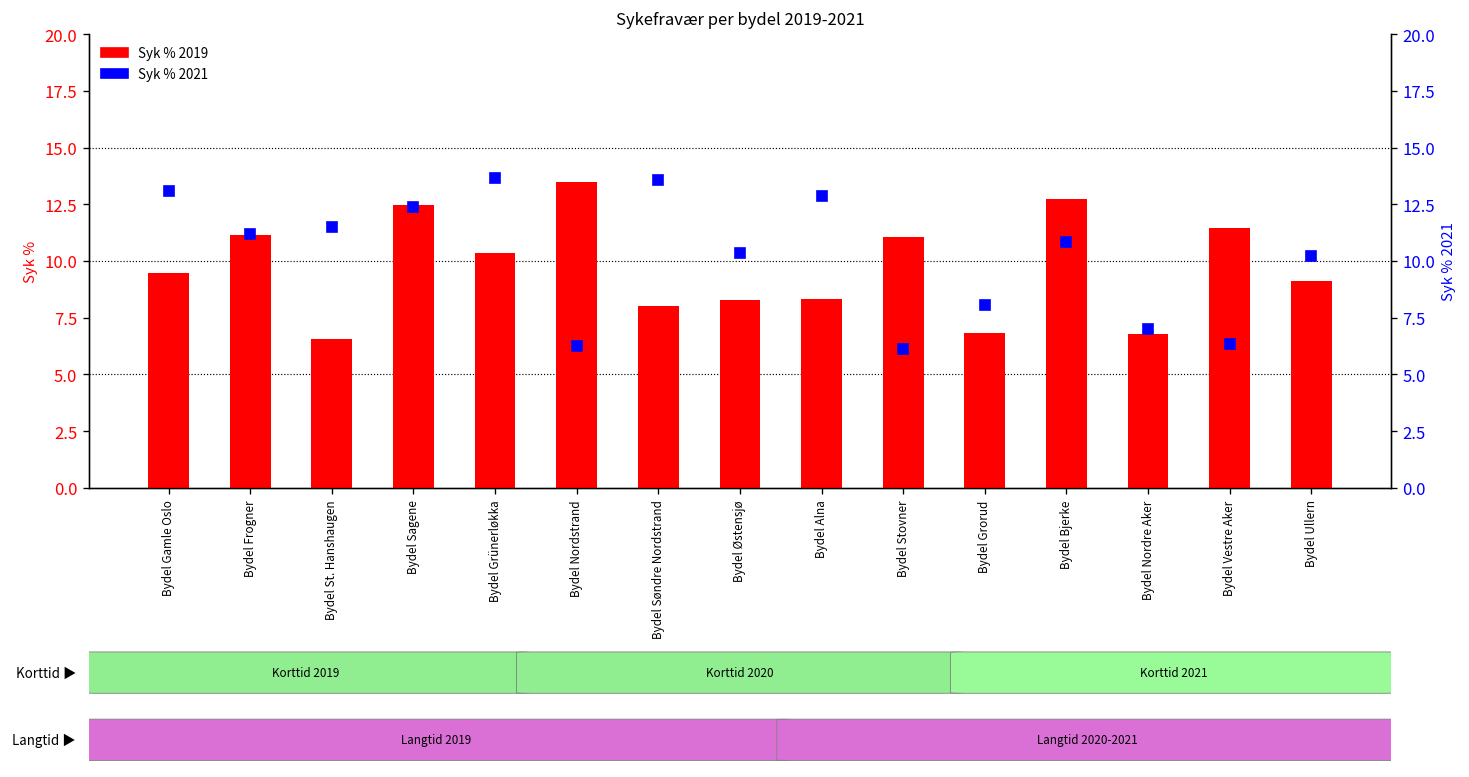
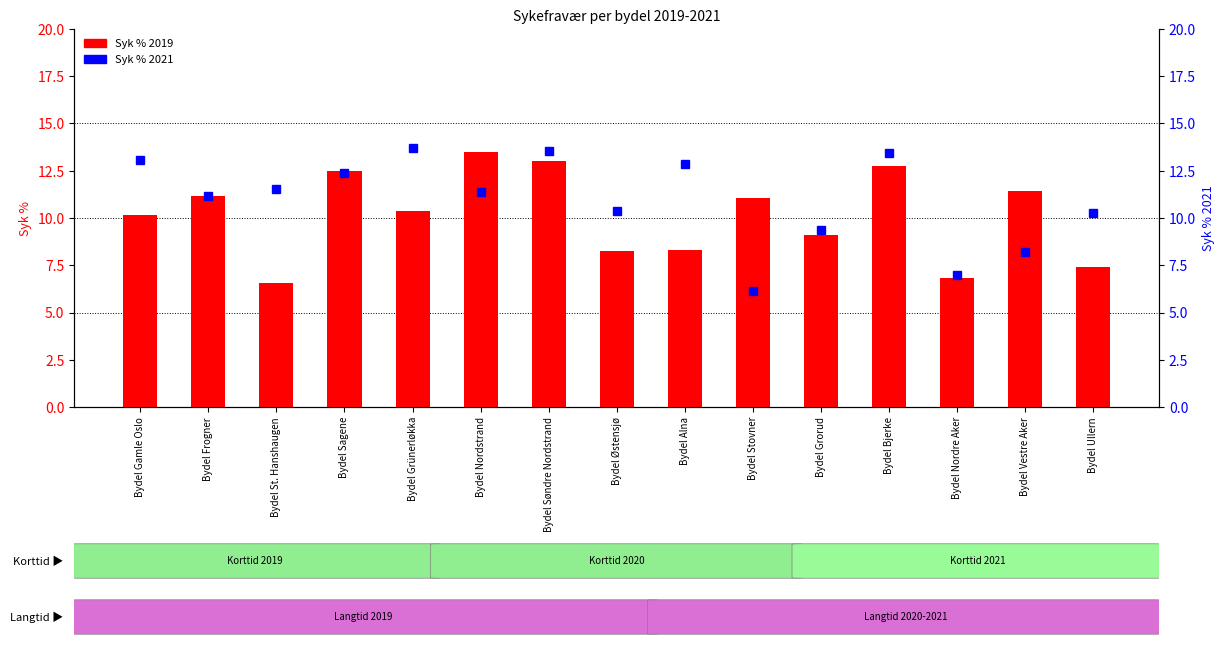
  {
    "Syk % 2019": {
-     "Bydel Gamle Oslo": 9.5,
+     "Bydel Gamle Oslo": 10.2,
      "Bydel Frogner": 11.1,
      "Bydel St. Hanshaugen": 6.6,
      "Bydel Sagene": 12.5,
      "Bydel Grünerløkka": 10.4,
      "Bydel Nordstrand": 13.5,
-     "Bydel Søndre Nordstrand": 8,
+     "Bydel Søndre Nordstrand": 13,
      "Bydel Østensjø": 8.3,
      "Bydel Alna": 8.3,
      "Bydel Stovner": 11.1,
-     "Bydel Grorud": 6.8,
+     "Bydel Grorud": 9.1,
      "Bydel Bjerke": 12.7,
      "Bydel Nordre Aker": 6.8,
      "Bydel Vestre Aker": 11.5,
-     "Bydel Ullern": 9.1
+     "Bydel Ullern": 7.4
    },
    "Syk % 2021": {
      "Bydel Gamle Oslo": 13.1,
      "Bydel Frogner": 11.2,
      "Bydel St. Hanshaugen": 11.5,
      "Bydel Sagene": 12.4,
      "Bydel Grünerløkka": 13.7,
-     "Bydel Nordstrand": 6.3,
+     "Bydel Nordstrand": 11.4,
      "Bydel Søndre Nordstrand": 13.6,
      "Bydel Østensjø": 10.4,
      "Bydel Alna": 12.9,
      "Bydel Stovner": 6.1,
-     "Bydel Grorud": 8.1,
-     "Bydel Bjerke": 10.8,
+     "Bydel Grorud": 9.4,
+     "Bydel Bjerke": 13.4,
      "Bydel Nordre Aker": 7.0,
-     "Bydel Vestre Aker": 6.4,
+     "Bydel Vestre Aker": 8.2,
      "Bydel Ullern": 10.2
    }
  }
